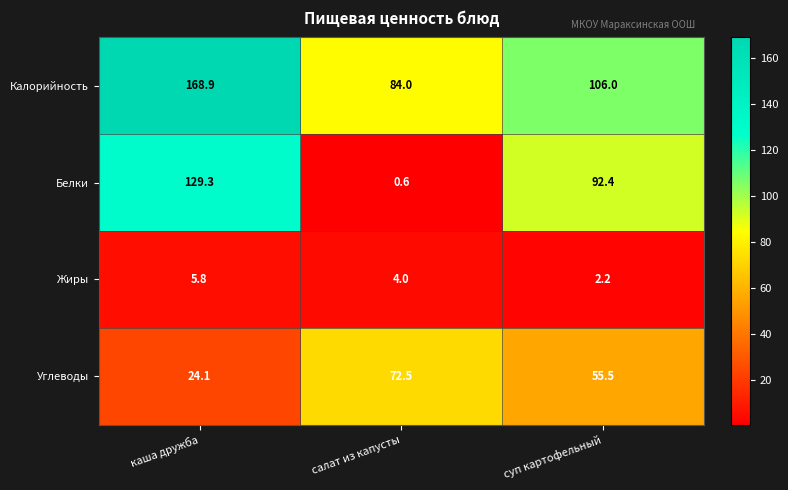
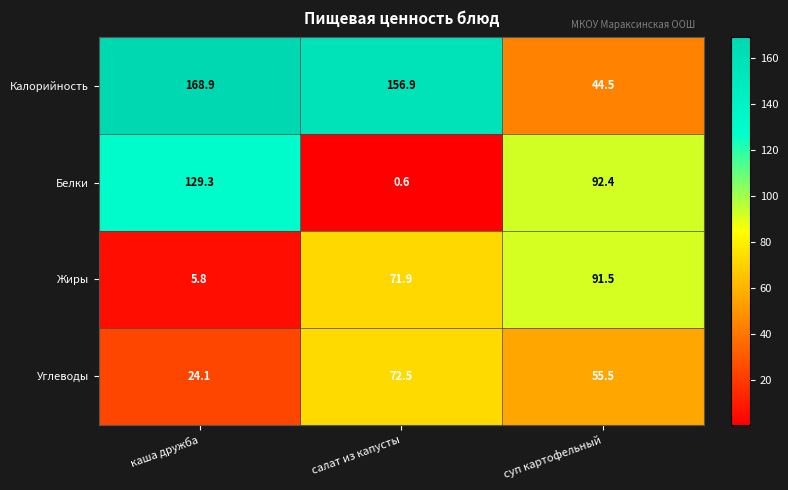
  {
    "Калорийность": {
      "каша дружба": 168.9,
-     "салат из капусты": 84.0,
-     "суп картофельный": 106.0
+     "салат из капусты": 156.9,
+     "суп картофельный": 44.5
    },
    "Белки": {
      "каша дружба": 129.3,
      "салат из капусты": 0.6,
      "суп картофельный": 92.4
    },
    "Жиры": {
      "каша дружба": 5.8,
-     "салат из капусты": 4.0,
-     "суп картофельный": 2.2
+     "салат из капусты": 71.9,
+     "суп картофельный": 91.5
    },
    "Углеводы": {
      "каша дружба": 24.1,
      "салат из капусты": 72.5,
      "суп картофельный": 55.5
    }
  }
